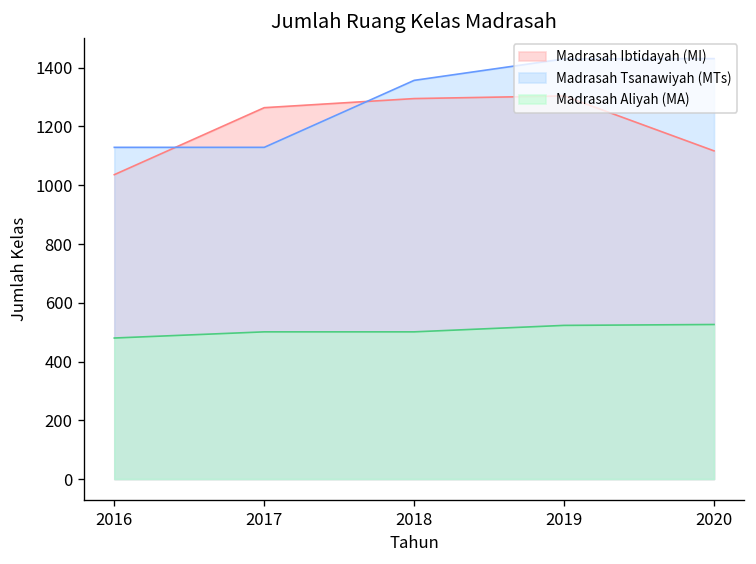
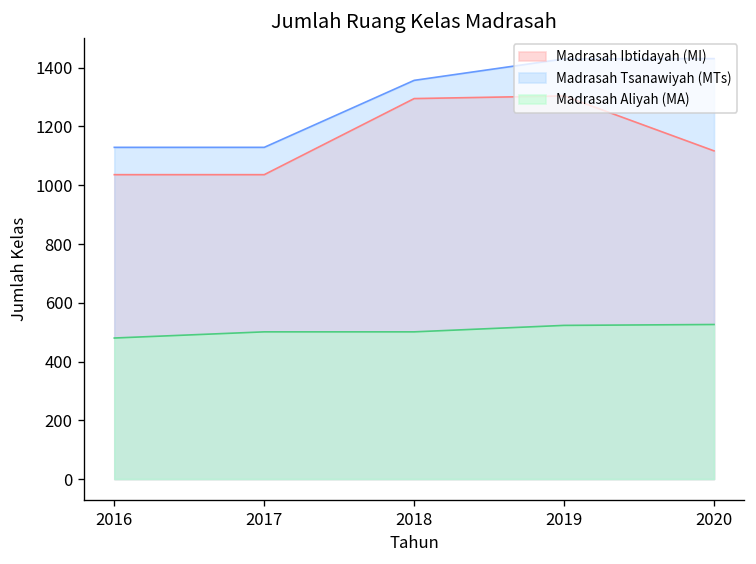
  {
    "Madrasah Ibtidayah (MI)": {
      "2016": 1040,
-     "2017": 1260,
+     "2017": 1040,
      "2018": 1300,
      "2020": 1120
    }
  }
